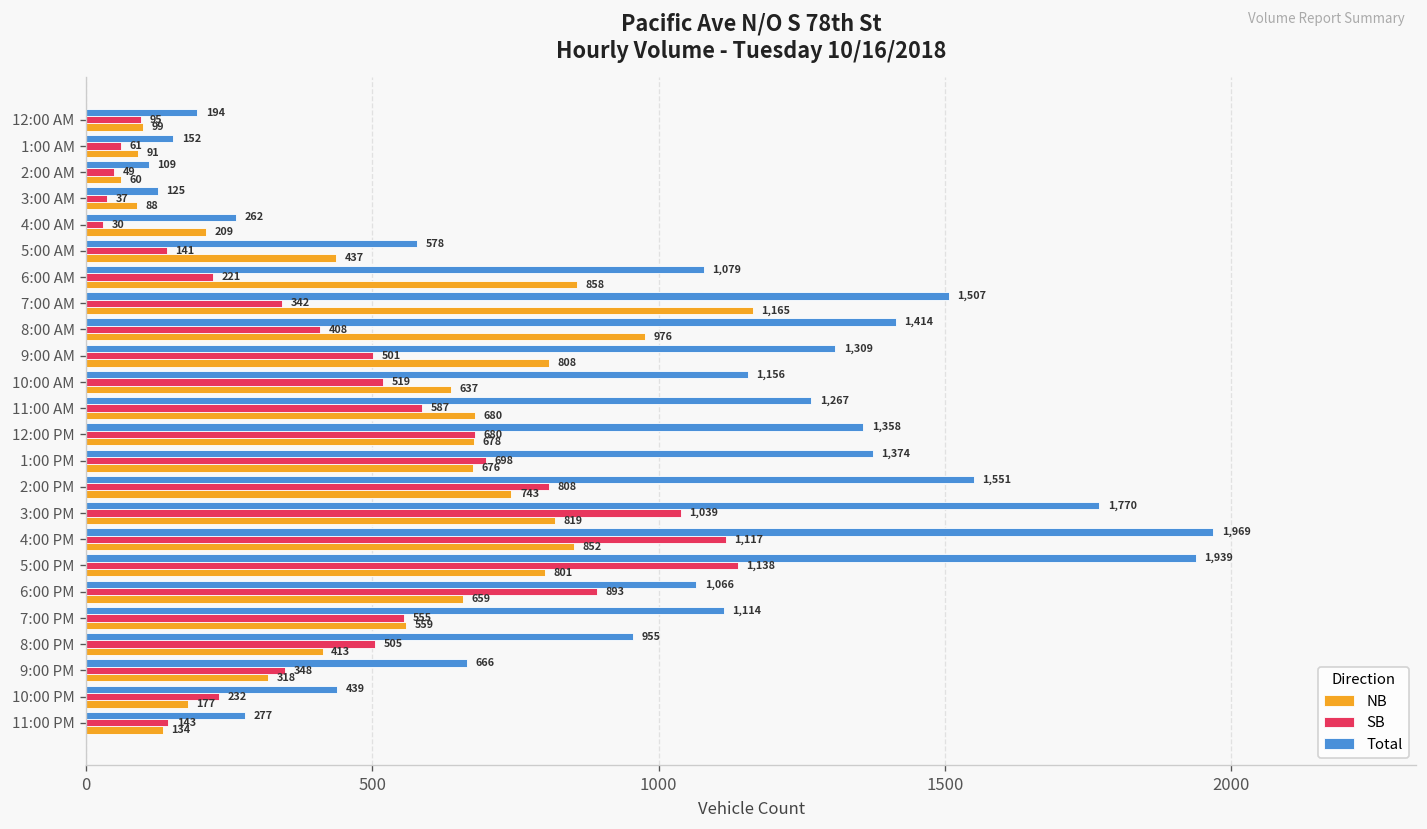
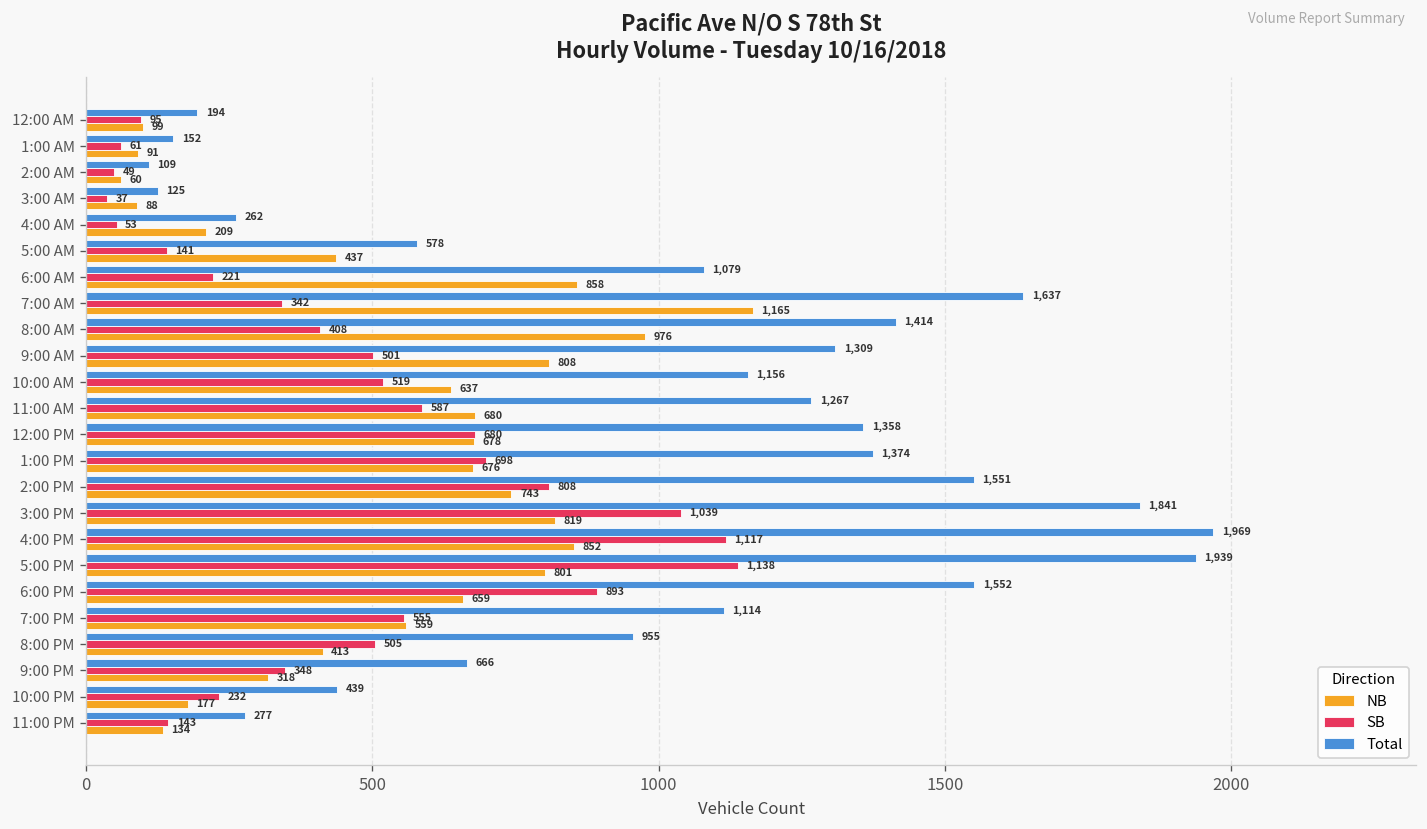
  {
    "NB": {
      "1:00 AM": "91",
      "3:00 AM": "88",
      "4:00 AM": "209",
      "5:00 AM": "437",
      "6:00 AM": "858",
      "7:00 AM": "1,165",
      "8:00 AM": "976",
      "9:00 AM": "808",
      "10:00 AM": "637",
      "11:00 AM": "680",
      "1:00 PM": "676",
      "2:00 PM": "743",
      "3:00 PM": "819",
      "4:00 PM": "852",
      "5:00 PM": "801",
      "6:00 PM": "659",
      "8:00 PM": "413",
      "9:00 PM": "318",
      "10:00 PM": "177"
    },
    "SB": {
      "1:00 AM": "61",
      "3:00 AM": "37",
-     "4:00 AM": "30",
+     "4:00 AM": "53",
      "5:00 AM": "141",
      "6:00 AM": "221",
      "7:00 AM": "342",
      "8:00 AM": "408",
      "9:00 AM": "501",
      "10:00 AM": "519",
      "11:00 AM": "587",
      "1:00 PM": "698",
      "2:00 PM": "808",
      "3:00 PM": "1,039",
      "4:00 PM": "1,117",
      "5:00 PM": "1,138",
      "6:00 PM": "893",
      "8:00 PM": "505",
      "9:00 PM": "348",
      "10:00 PM": "232"
    },
    "Total": {
      "12:00 AM": "194",
      "1:00 AM": "152",
      "2:00 AM": "109",
      "3:00 AM": "125",
      "4:00 AM": "262",
      "5:00 AM": "578",
      "6:00 AM": "1,079",
-     "7:00 AM": "1,507",
+     "7:00 AM": "1,637",
      "8:00 AM": "1,414",
      "9:00 AM": "1,309",
      "10:00 AM": "1,156",
      "11:00 AM": "1,267",
      "12:00 PM": "1,358",
      "1:00 PM": "1,374",
      "2:00 PM": "1,551",
-     "3:00 PM": "1,770",
+     "3:00 PM": "1,841",
      "4:00 PM": "1,969",
      "5:00 PM": "1,939",
-     "6:00 PM": "1,066",
+     "6:00 PM": "1,552",
      "7:00 PM": "1,114",
      "8:00 PM": "955",
      "9:00 PM": "666",
      "10:00 PM": "439",
      "11:00 PM": "277"
    }
  }
